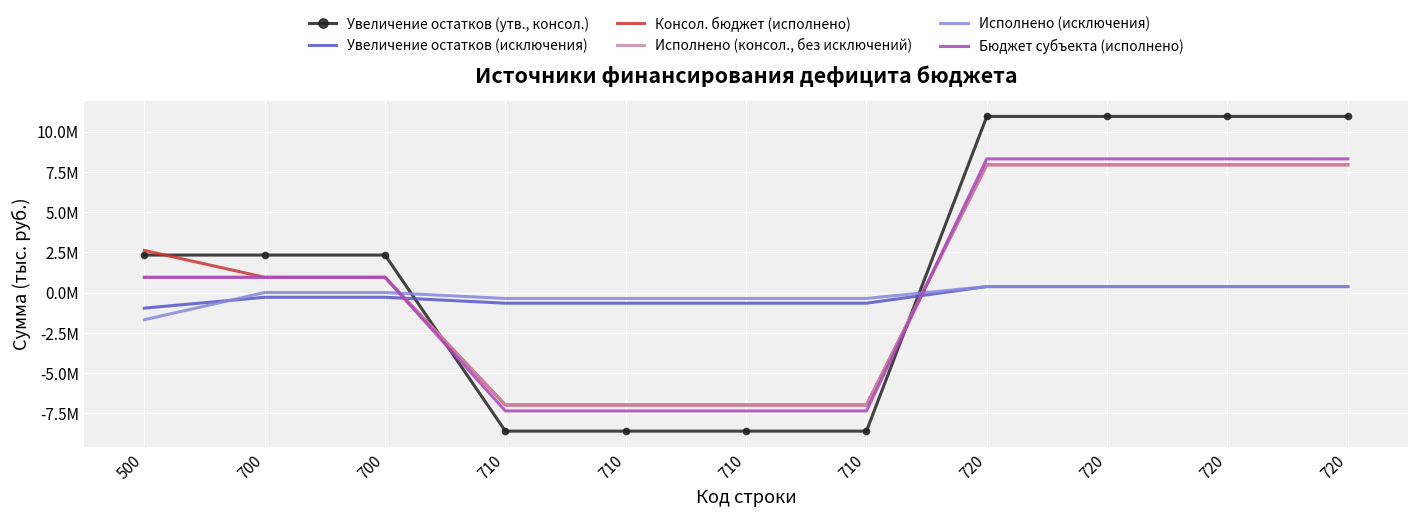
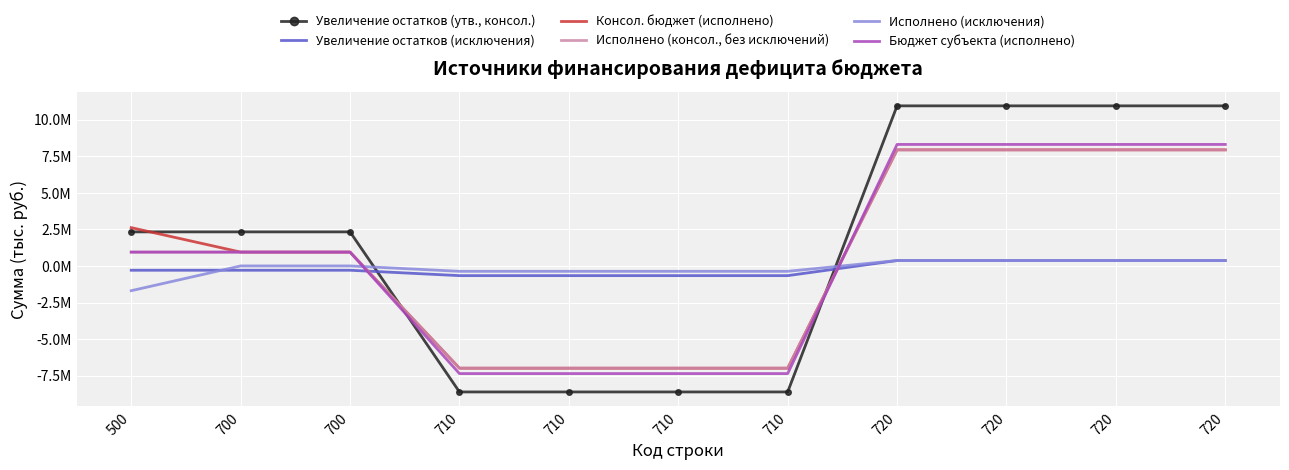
  {
    "Увеличение остатков (утв., консол.)": {
      "500": 2300000
    },
    "Увеличение остатков (исключения)": {
-     "500": -1000000
+     "500": -300000
    },
    "Консол. бюджет (исполнено)": {
      "500": 2600000
    },
    "Исполнено (исключения)": {
      "500": -1700000
    }
  }
